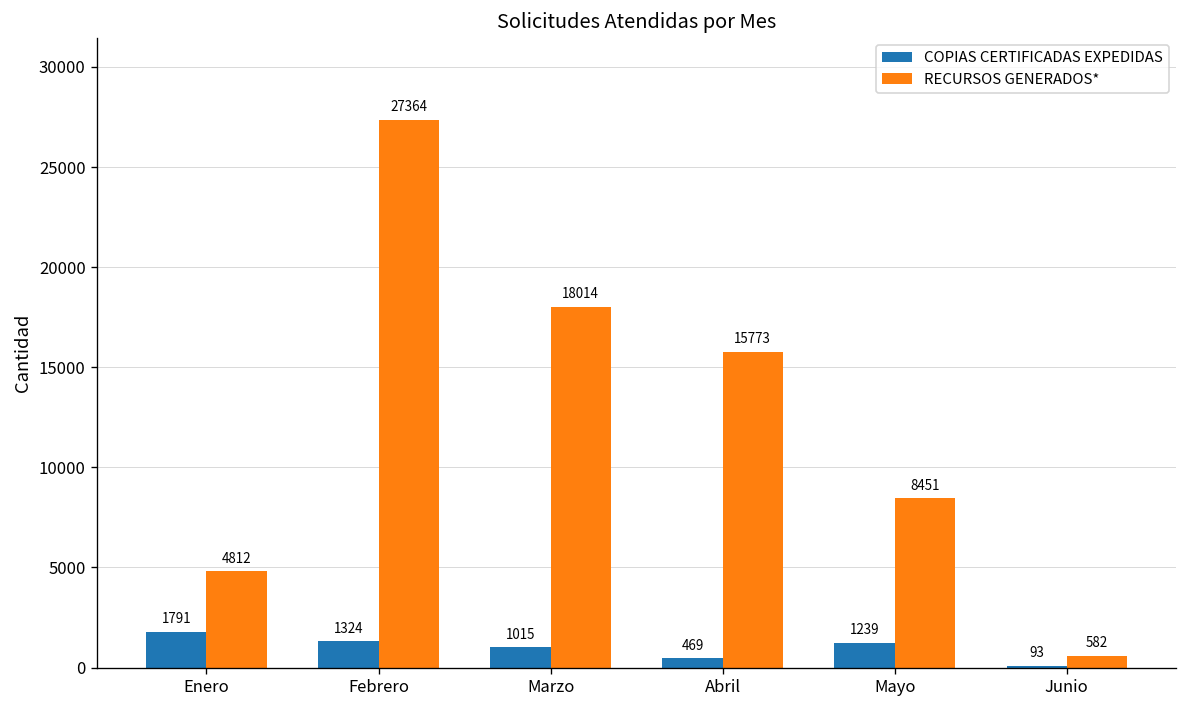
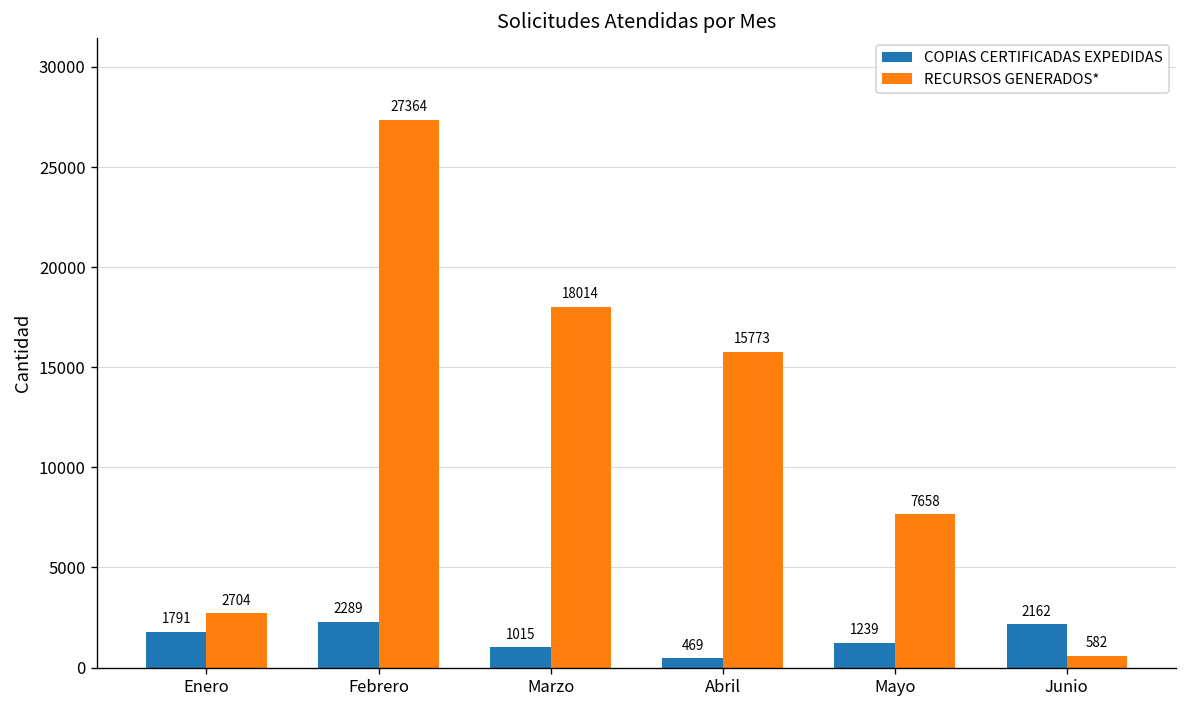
  {
    "COPIAS CERTIFICADAS EXPEDIDAS": {
      "Enero": 1791,
-     "Febrero": 1324,
+     "Febrero": 2289,
      "Marzo": 1015,
      "Abril": 469,
      "Mayo": 1239,
-     "Junio": 93
+     "Junio": 2162
    },
    "RECURSOS GENERADOS*": {
-     "Enero": 4812,
+     "Enero": 2704,
      "Febrero": 27364,
      "Marzo": 18014,
      "Abril": 15773,
-     "Mayo": 8451,
+     "Mayo": 7658,
      "Junio": 582
    }
  }
